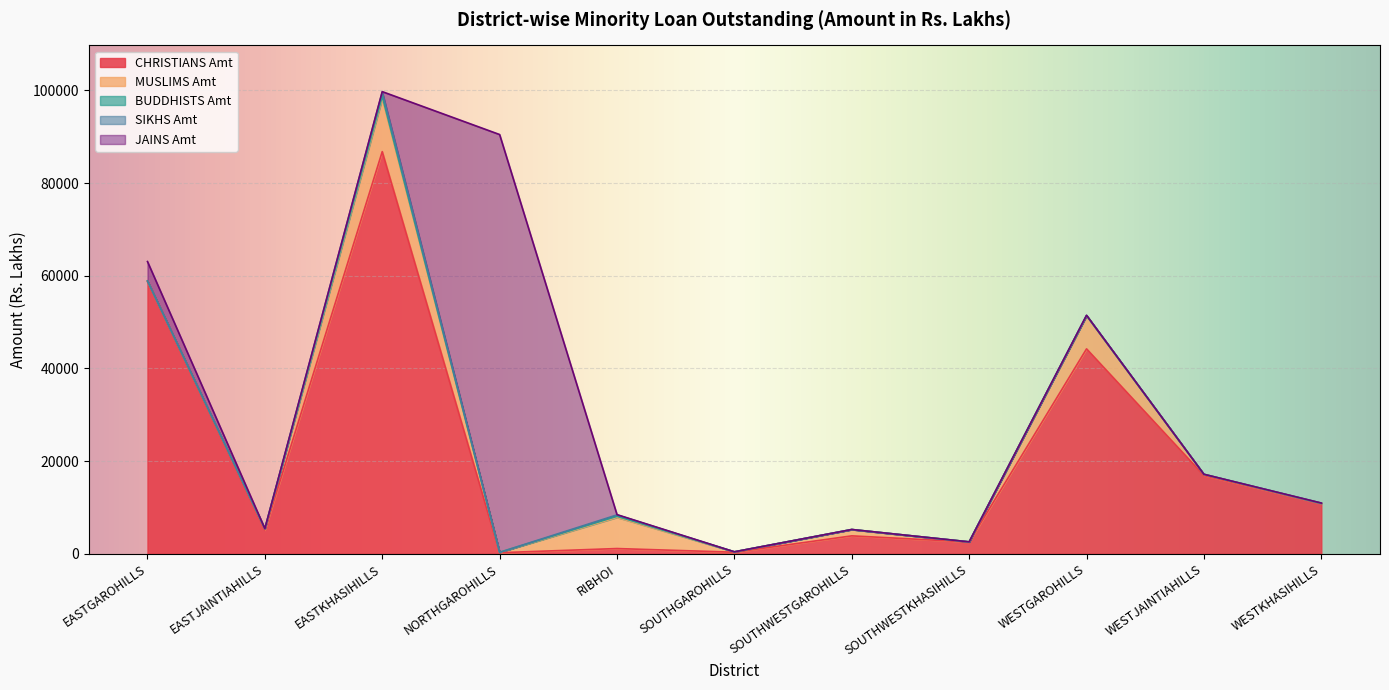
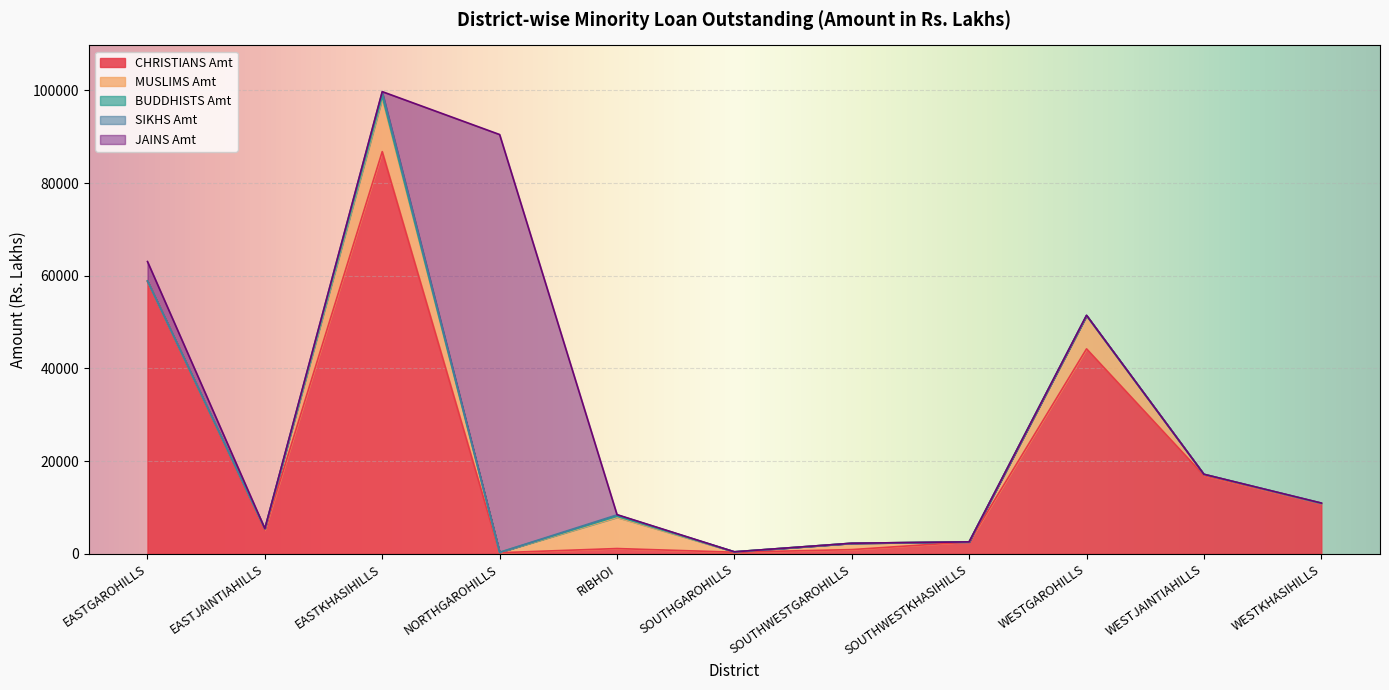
  {
    "CHRISTIANS Amt": {
      "EASTKHASIHILLS": 87000,
      "RIBHOI": 1000,
-     "SOUTHWESTGAROHILLS": 4000,
+     "SOUTHWESTGAROHILLS": 1000,
      "WESTGAROHILLS": 44000
    },
    "JAINS Amt": {
      "EASTGAROHILLS": 4000,
      "NORTHGAROHILLS": 90000
    }
  }
